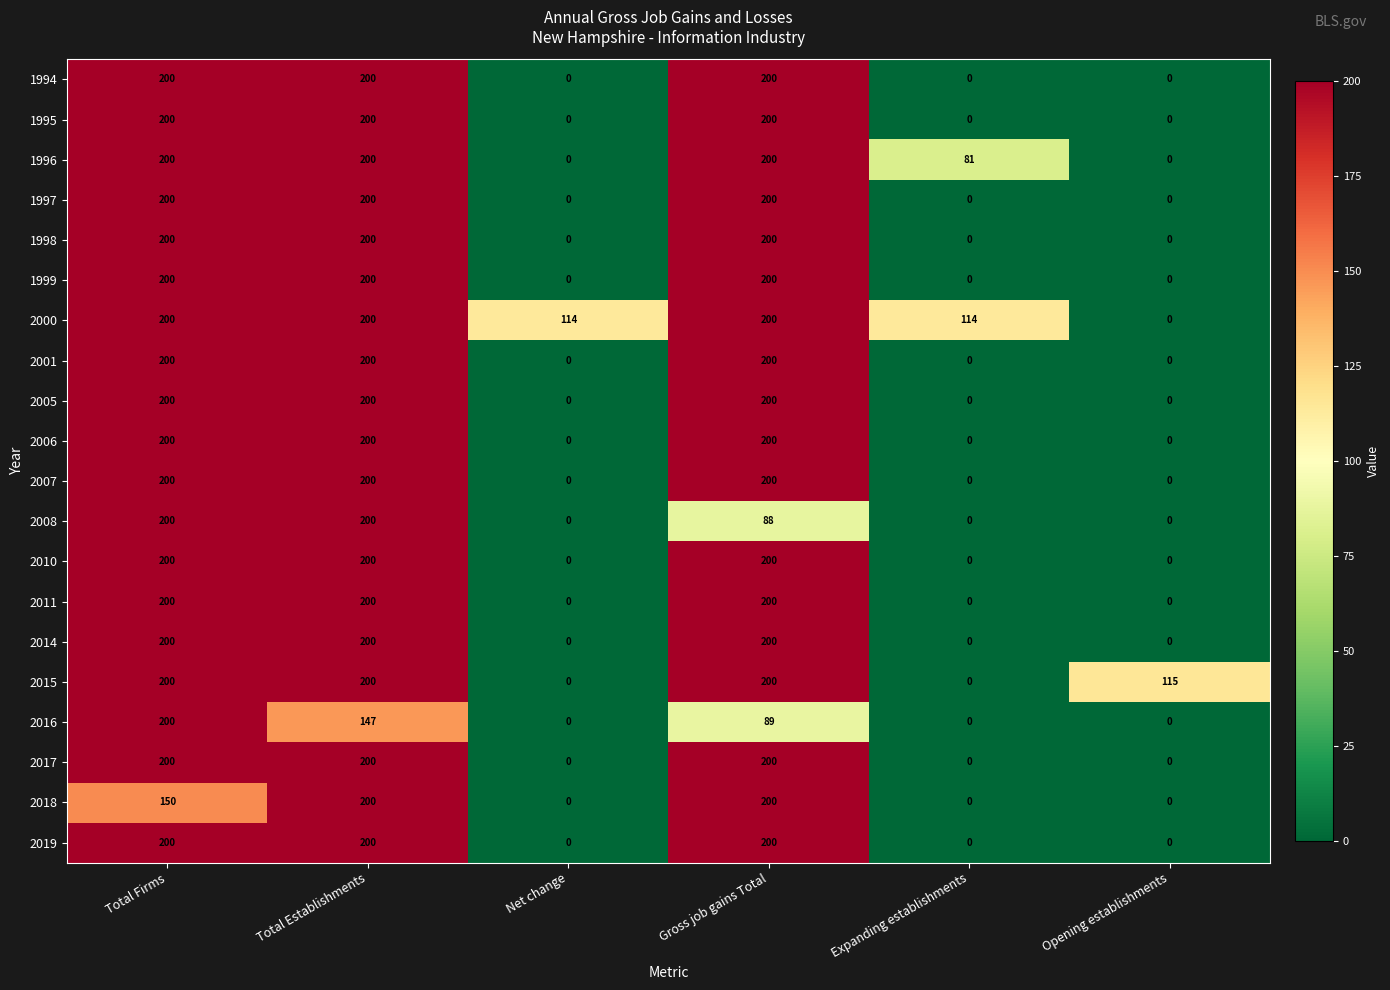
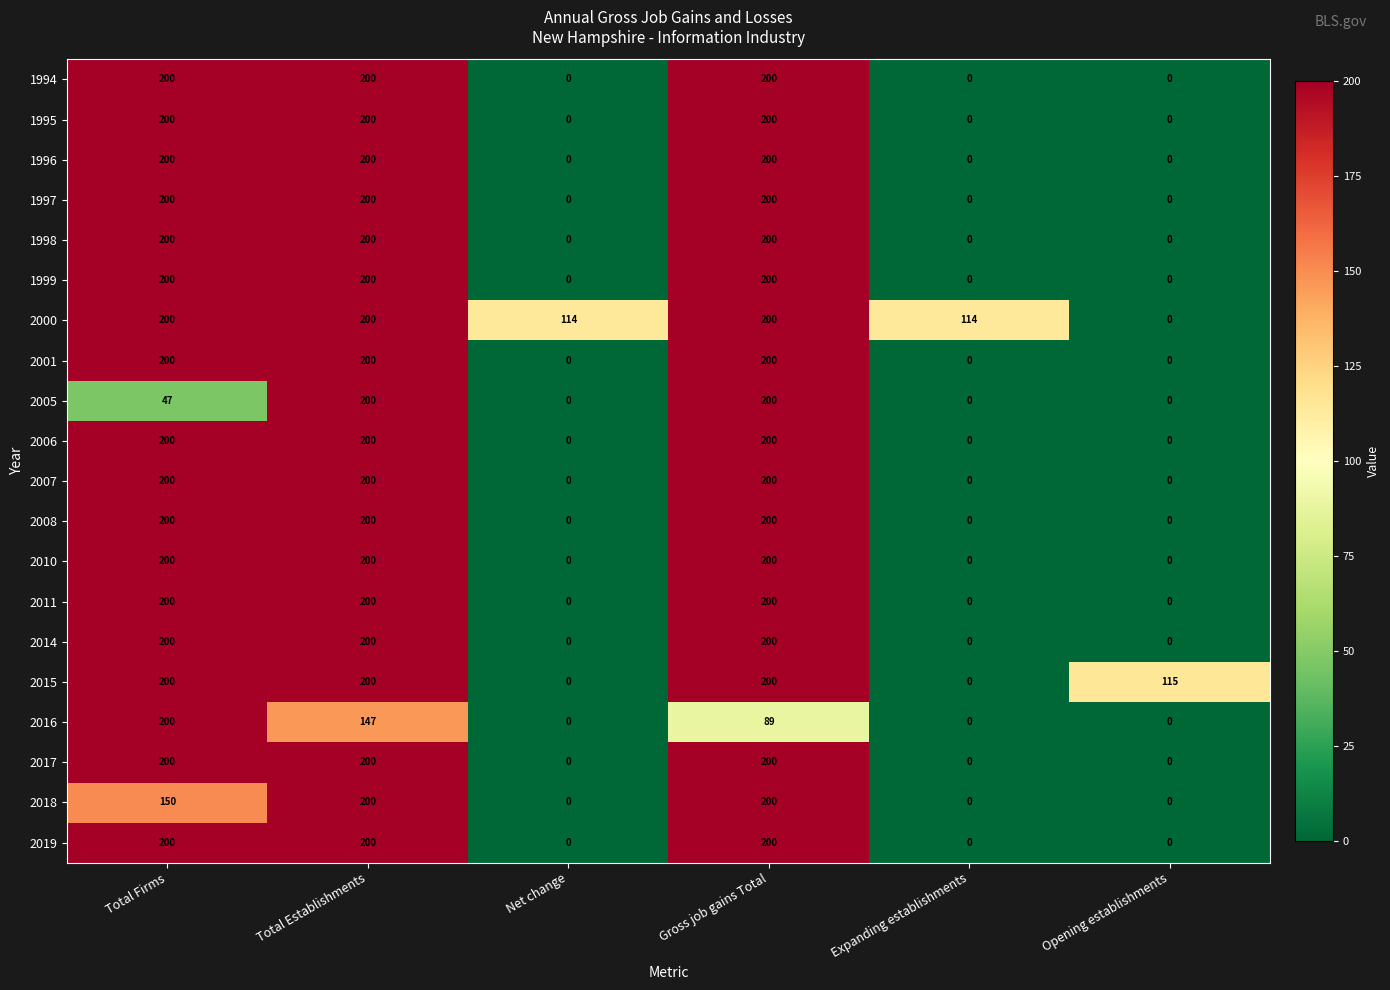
  {
    "1994": {
      "Total Firms": 200,
      "Total Establishments": 200,
      "Net change": 0,
      "Gross job gains Total": 200,
      "Expanding establishments": 0,
      "Opening establishments": 0
    },
    "1995": {
      "Total Firms": 200,
      "Total Establishments": 200,
      "Net change": 0,
      "Gross job gains Total": 200,
      "Expanding establishments": 0,
      "Opening establishments": 0
    },
    "1996": {
      "Total Firms": 200,
      "Total Establishments": 200,
      "Net change": 0,
      "Gross job gains Total": 200,
-     "Expanding establishments": 81,
+     "Expanding establishments": 0,
      "Opening establishments": 0
    },
    "1997": {
      "Total Firms": 200,
      "Total Establishments": 200,
      "Net change": 0,
      "Gross job gains Total": 200,
      "Expanding establishments": 0,
      "Opening establishments": 0
    },
    "1998": {
      "Total Firms": 200,
      "Total Establishments": 200,
      "Net change": 0,
      "Gross job gains Total": 200,
      "Expanding establishments": 0,
      "Opening establishments": 0
    },
    "1999": {
      "Total Firms": 200,
      "Total Establishments": 200,
      "Net change": 0,
      "Gross job gains Total": 200,
      "Expanding establishments": 0,
      "Opening establishments": 0
    },
    "2000": {
      "Total Firms": 200,
      "Total Establishments": 200,
      "Net change": 114,
      "Gross job gains Total": 200,
      "Expanding establishments": 114,
      "Opening establishments": 0
    },
    "2001": {
      "Total Firms": 200,
      "Total Establishments": 200,
      "Net change": 0,
      "Gross job gains Total": 200,
      "Expanding establishments": 0,
      "Opening establishments": 0
    },
    "2005": {
-     "Total Firms": 200,
+     "Total Firms": 47,
      "Total Establishments": 200,
      "Net change": 0,
      "Gross job gains Total": 200,
      "Expanding establishments": 0,
      "Opening establishments": 0
    },
    "2006": {
      "Total Firms": 200,
      "Total Establishments": 200,
      "Net change": 0,
      "Gross job gains Total": 200,
      "Expanding establishments": 0,
      "Opening establishments": 0
    },
    "2007": {
      "Total Firms": 200,
      "Total Establishments": 200,
      "Net change": 0,
      "Gross job gains Total": 200,
      "Expanding establishments": 0,
      "Opening establishments": 0
    },
    "2008": {
      "Total Firms": 200,
      "Total Establishments": 200,
      "Net change": 0,
-     "Gross job gains Total": 88,
+     "Gross job gains Total": 200,
      "Expanding establishments": 0,
      "Opening establishments": 0
    },
    "2010": {
      "Total Firms": 200,
      "Total Establishments": 200,
      "Net change": 0,
      "Gross job gains Total": 200,
      "Expanding establishments": 0,
      "Opening establishments": 0
    },
    "2011": {
      "Total Firms": 200,
      "Total Establishments": 200,
      "Net change": 0,
      "Gross job gains Total": 200,
      "Expanding establishments": 0,
      "Opening establishments": 0
    },
    "2014": {
      "Total Firms": 200,
      "Total Establishments": 200,
      "Net change": 0,
      "Gross job gains Total": 200,
      "Expanding establishments": 0,
      "Opening establishments": 0
    },
    "2015": {
      "Total Firms": 200,
      "Total Establishments": 200,
      "Net change": 0,
      "Gross job gains Total": 200,
      "Expanding establishments": 0,
      "Opening establishments": 115
    },
    "2016": {
      "Total Firms": 200,
      "Total Establishments": 147,
      "Net change": 0,
      "Gross job gains Total": 89,
      "Expanding establishments": 0,
      "Opening establishments": 0
    },
    "2017": {
      "Total Firms": 200,
      "Total Establishments": 200,
      "Net change": 0,
      "Gross job gains Total": 200,
      "Expanding establishments": 0,
      "Opening establishments": 0
    },
    "2018": {
      "Total Firms": 150,
      "Total Establishments": 200,
      "Net change": 0,
      "Gross job gains Total": 200,
      "Expanding establishments": 0,
      "Opening establishments": 0
    },
    "2019": {
      "Total Firms": 200,
      "Total Establishments": 200,
      "Net change": 0,
      "Gross job gains Total": 200,
      "Expanding establishments": 0,
      "Opening establishments": 0
    }
  }
